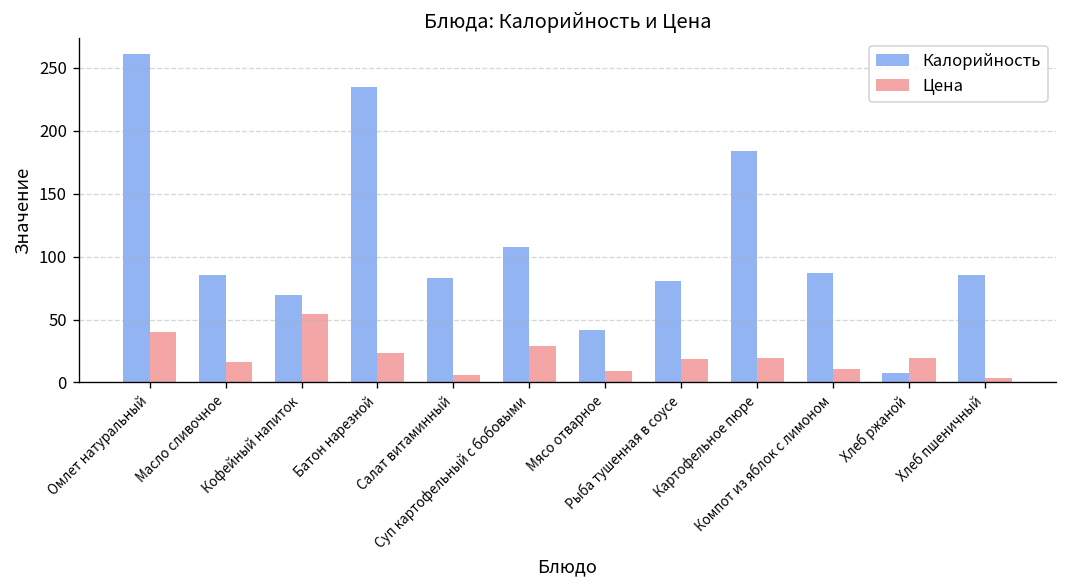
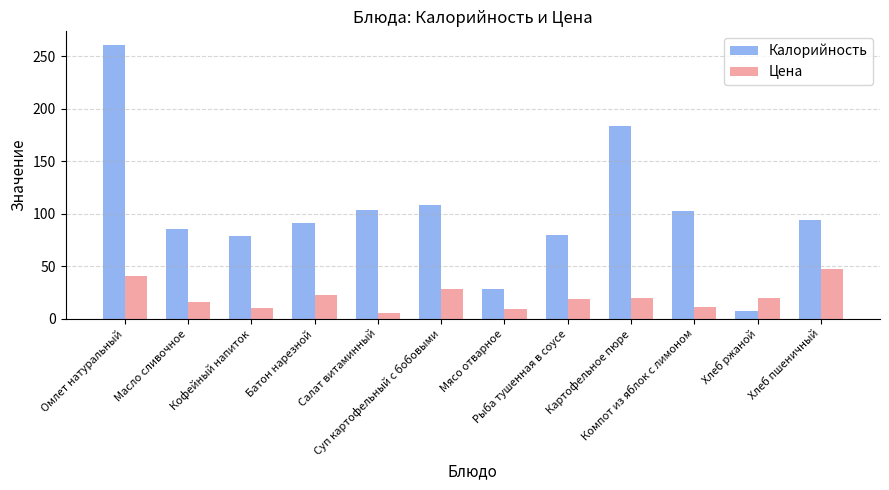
  {
    "Калорийность": {
      "Омлет натуральный": 261,
      "Масло сливочное": 86,
-     "Кофейный напиток": 70,
-     "Батон нарезной": 235,
-     "Салат витаминный": 83,
+     "Кофейный напиток": 79,
+     "Батон нарезной": 92,
+     "Салат витаминный": 104,
      "Суп картофельный с бобовыми": 108,
-     "Мясо отварное": 41,
+     "Мясо отварное": 28,
      "Рыба тушенная в соусе": 80,
      "Картофельное пюре": 184,
-     "Компот из яблок с лимоном": 87,
+     "Компот из яблок с лимоном": 103,
      "Хлеб ржаной": 7,
-     "Хлеб пшеничный": 86
+     "Хлеб пшеничный": 94
    },
    "Цена": {
      "Омлет натуральный": 40,
      "Масло сливочное": 16,
-     "Кофейный напиток": 55,
+     "Кофейный напиток": 10,
      "Батон нарезной": 23,
      "Салат витаминный": 6,
      "Суп картофельный с бобовыми": 29,
      "Мясо отварное": 9,
      "Рыба тушенная в соусе": 19,
      "Картофельное пюре": 19,
      "Компот из яблок с лимоном": 11,
      "Хлеб ржаной": 20,
-     "Хлеб пшеничный": 3
+     "Хлеб пшеничный": 47
    }
  }
